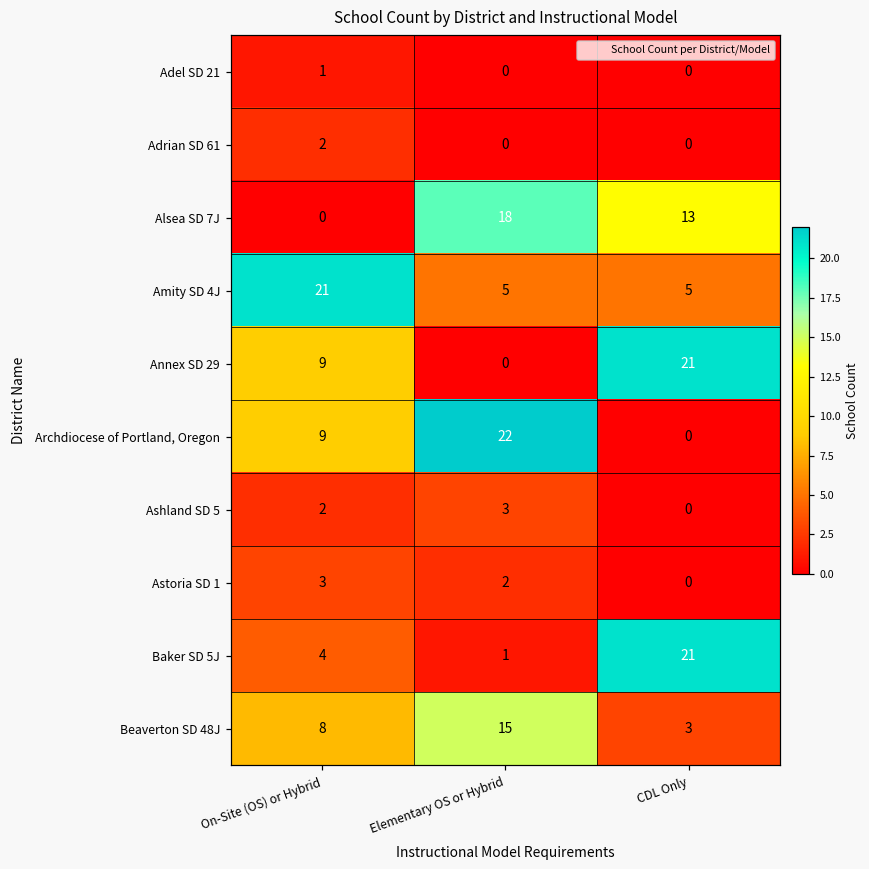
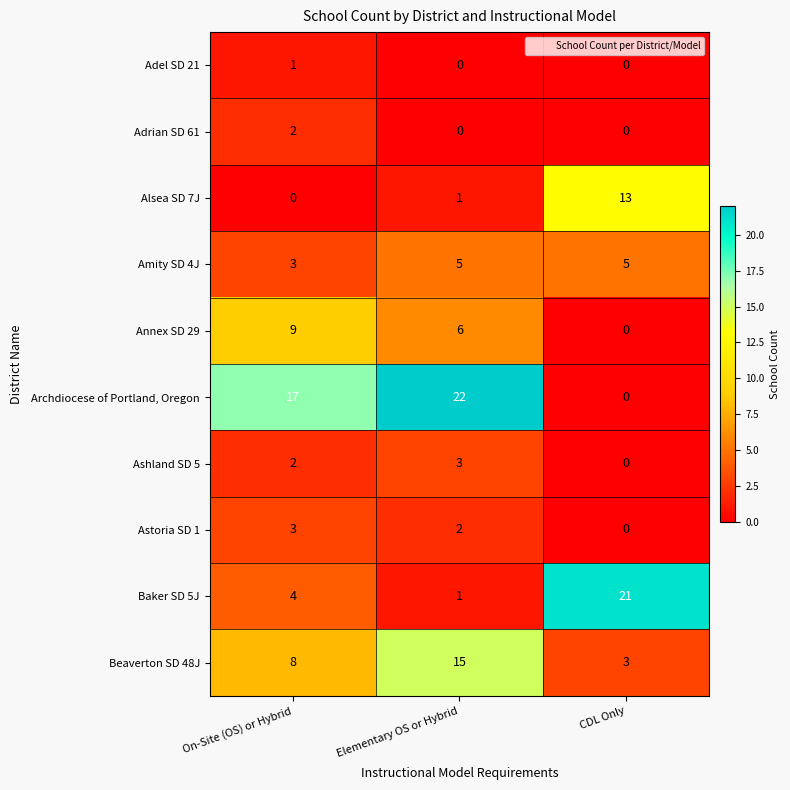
  {
    "Adel SD 21": {
      "On-Site (OS) or Hybrid": 1,
      "Elementary OS or Hybrid": 0,
      "CDL Only": 0
    },
    "Adrian SD 61": {
      "On-Site (OS) or Hybrid": 2,
      "Elementary OS or Hybrid": 0,
      "CDL Only": 0
    },
    "Alsea SD 7J": {
      "On-Site (OS) or Hybrid": 0,
-     "Elementary OS or Hybrid": 18,
+     "Elementary OS or Hybrid": 1,
      "CDL Only": 13
    },
    "Amity SD 4J": {
-     "On-Site (OS) or Hybrid": 21,
+     "On-Site (OS) or Hybrid": 3,
      "Elementary OS or Hybrid": 5,
      "CDL Only": 5
    },
    "Annex SD 29": {
      "On-Site (OS) or Hybrid": 9,
-     "Elementary OS or Hybrid": 0,
-     "CDL Only": 21
+     "Elementary OS or Hybrid": 6,
+     "CDL Only": 0
    },
    "Archdiocese of Portland, Oregon": {
-     "On-Site (OS) or Hybrid": 9,
+     "On-Site (OS) or Hybrid": 17,
      "Elementary OS or Hybrid": 22,
      "CDL Only": 0
    },
    "Ashland SD 5": {
      "On-Site (OS) or Hybrid": 2,
      "Elementary OS or Hybrid": 3,
      "CDL Only": 0
    },
    "Astoria SD 1": {
      "On-Site (OS) or Hybrid": 3,
      "Elementary OS or Hybrid": 2,
      "CDL Only": 0
    },
    "Baker SD 5J": {
      "On-Site (OS) or Hybrid": 4,
      "Elementary OS or Hybrid": 1,
      "CDL Only": 21
    },
    "Beaverton SD 48J": {
      "On-Site (OS) or Hybrid": 8,
      "Elementary OS or Hybrid": 15,
      "CDL Only": 3
    }
  }
